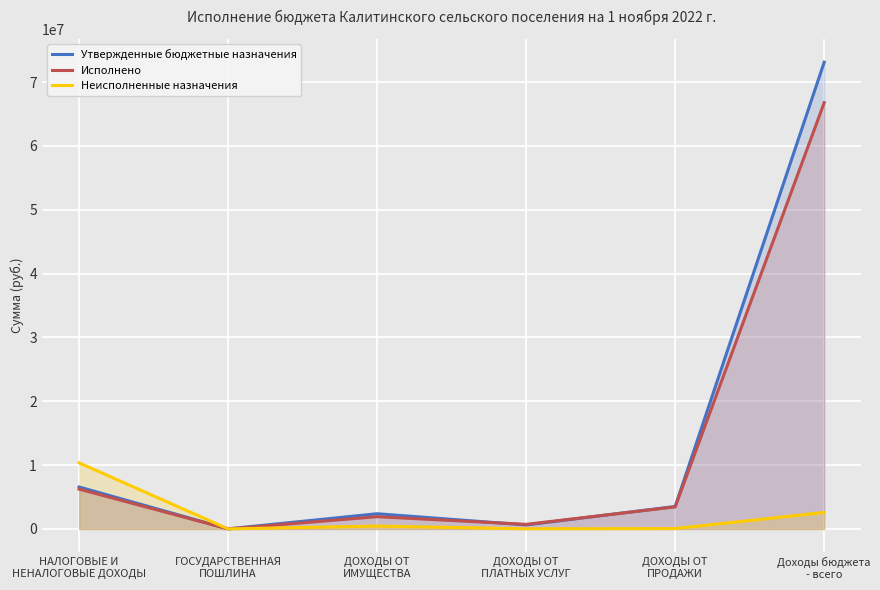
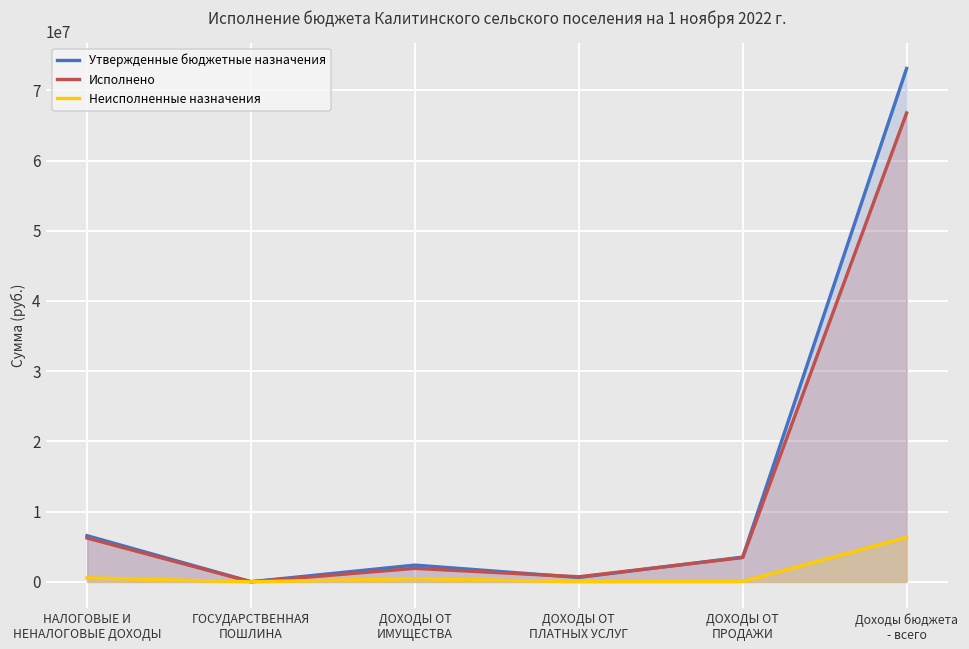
  {
    "Утвержденные бюджетные назначения": {
      "ДОХОДЫ ОТ ИМУЩЕСТВА": 2000000,
      "Доходы бюджета - всего": 73000000
    },
    "Исполнено": {
      "ДОХОДЫ ОТ ИМУЩЕСТВА": 2000000,
      "Доходы бюджета - всего": 67000000
    },
    "Неисполненные назначения": {
-     "НАЛОГОВЫЕ И НЕНАЛОГОВЫЕ ДОХОДЫ": 10000000,
+     "НАЛОГОВЫЕ И НЕНАЛОГОВЫЕ ДОХОДЫ": 1000000,
      "ДОХОДЫ ОТ ИМУЩЕСТВА": 0,
      "ДОХОДЫ ОТ ПЛАТНЫХ УСЛУГ": 0,
      "ДОХОДЫ ОТ ПРОДАЖИ": 0,
-     "Доходы бюджета - всего": 3000000
+     "Доходы бюджета - всего": 6000000
    }
  }
